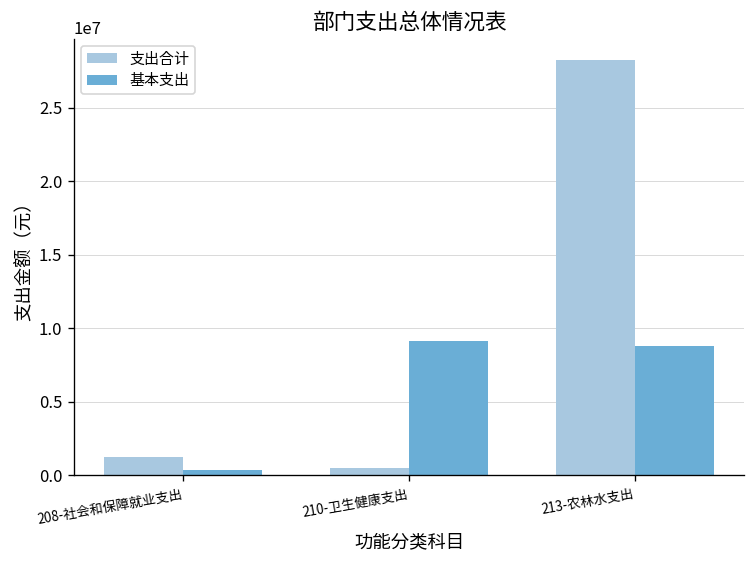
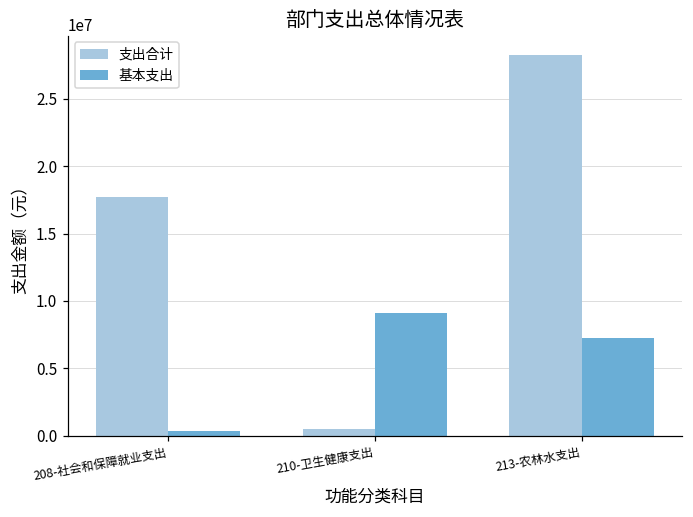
  {
    "支出合计": {
-     "208-社会和保障就业支出": 1200000,
+     "208-社会和保障就业支出": 17700000,
      "210-卫生健康支出": 500000,
      "213-农林水支出": 28300000
    },
    "基本支出": {
      "208-社会和保障就业支出": 400000,
      "210-卫生健康支出": 9100000,
-     "213-农林水支出": 8800000
+     "213-农林水支出": 7200000
    }
  }
